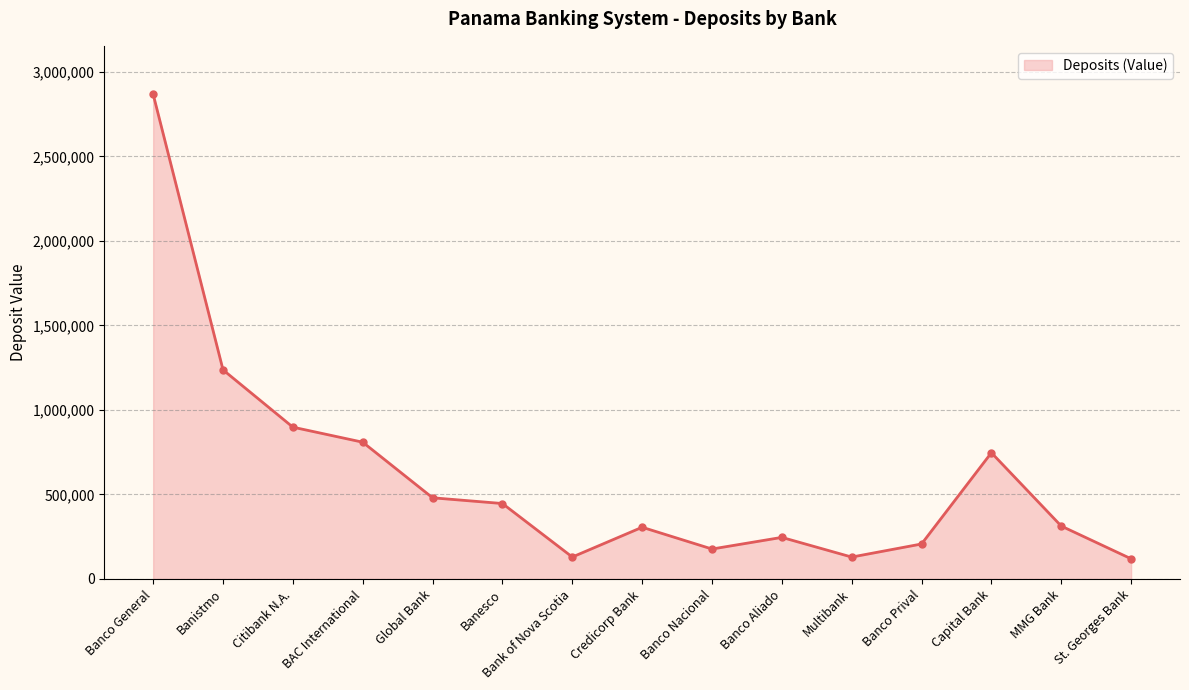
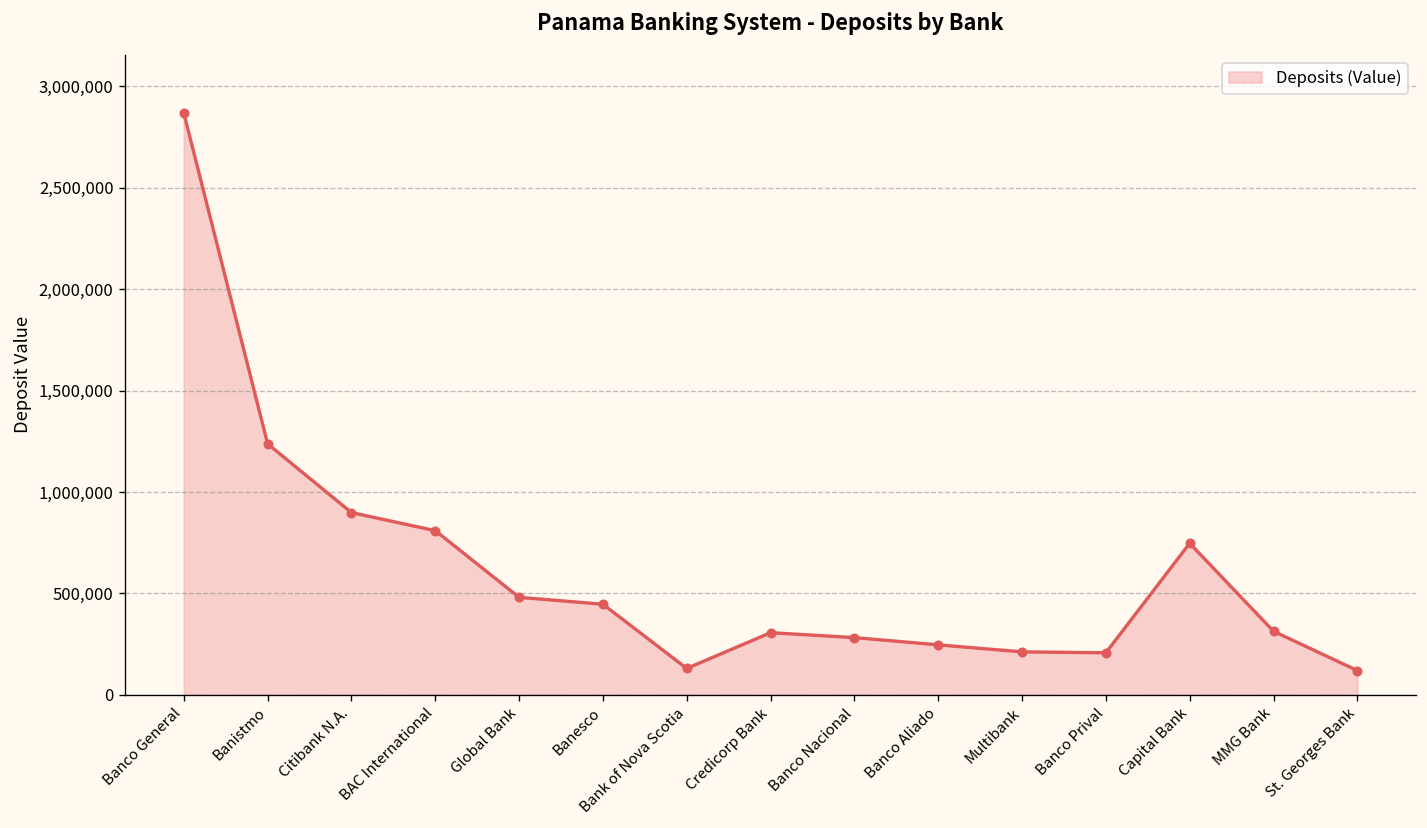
  {
    "Banco General": "2,870,000",
    "Banistmo": "1,240,000",
    "Citibank N.A.": "900,000",
    "BAC International": "810,000",
    "Global Bank": "480,000",
    "Banesco": "450,000",
    "Bank of Nova Scotia": "130,000",
    "Credicorp Bank": "310,000",
-   "Banco Nacional": "180,000",
+   "Banco Nacional": "280,000",
    "Banco Aliado": "250,000",
-   "Multibank": "130,000",
+   "Multibank": "210,000",
    "Banco Prival": "210,000",
    "Capital Bank": "750,000",
    "MMG Bank": "310,000",
    "St. Georges Bank": "120,000"
  }
